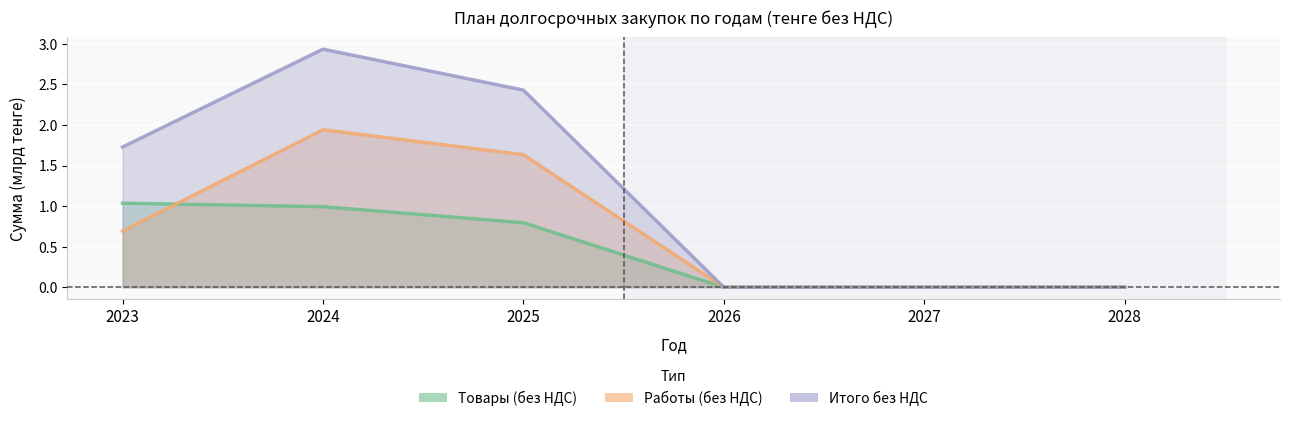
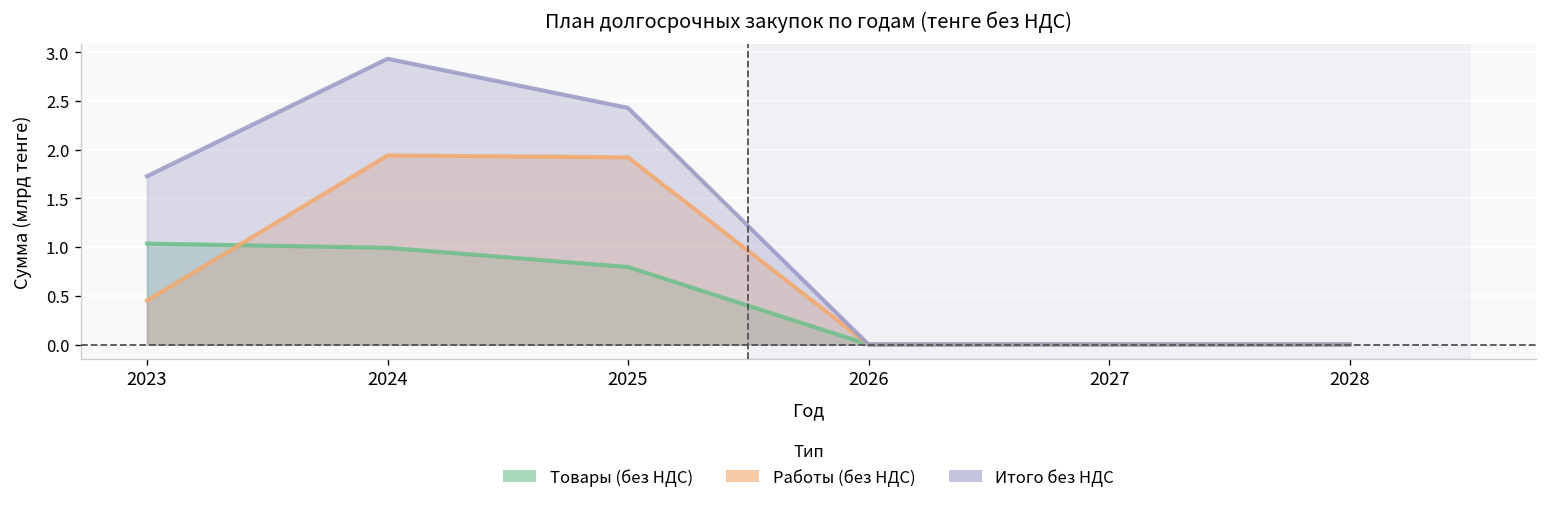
  {
    "Работы (без НДС)": {
-     "2023": 0.7,
+     "2023": 0.5,
      "2024": 1.9,
-     "2025": 1.6
+     "2025": 1.9
    }
  }
